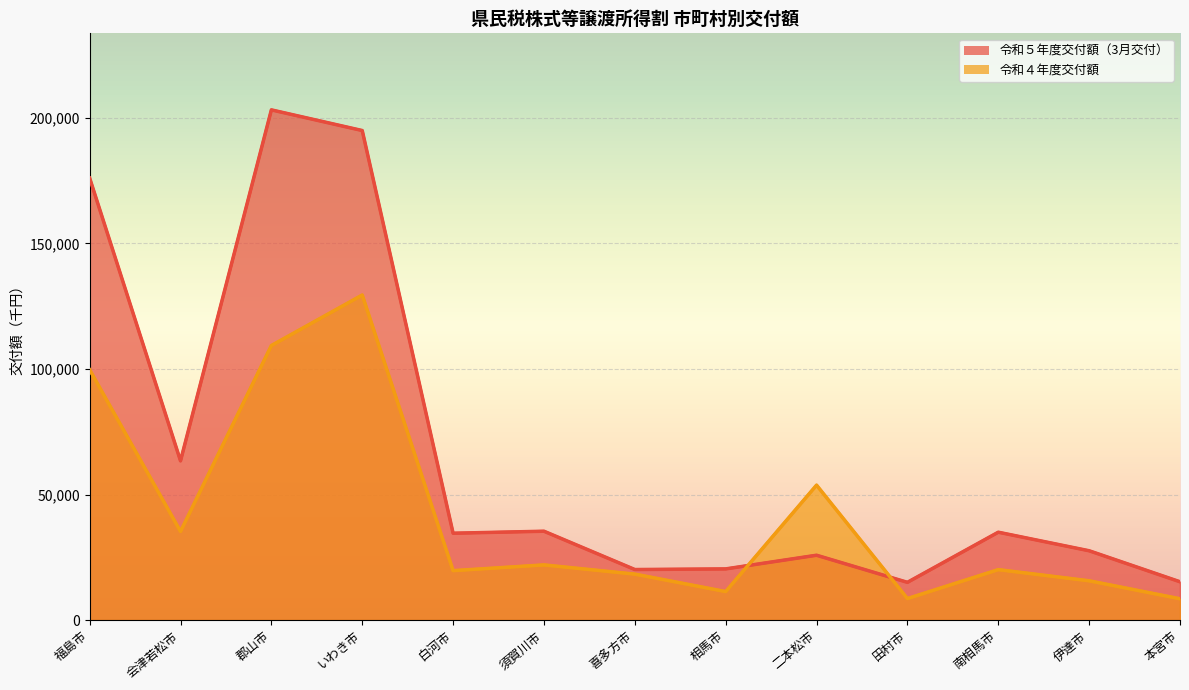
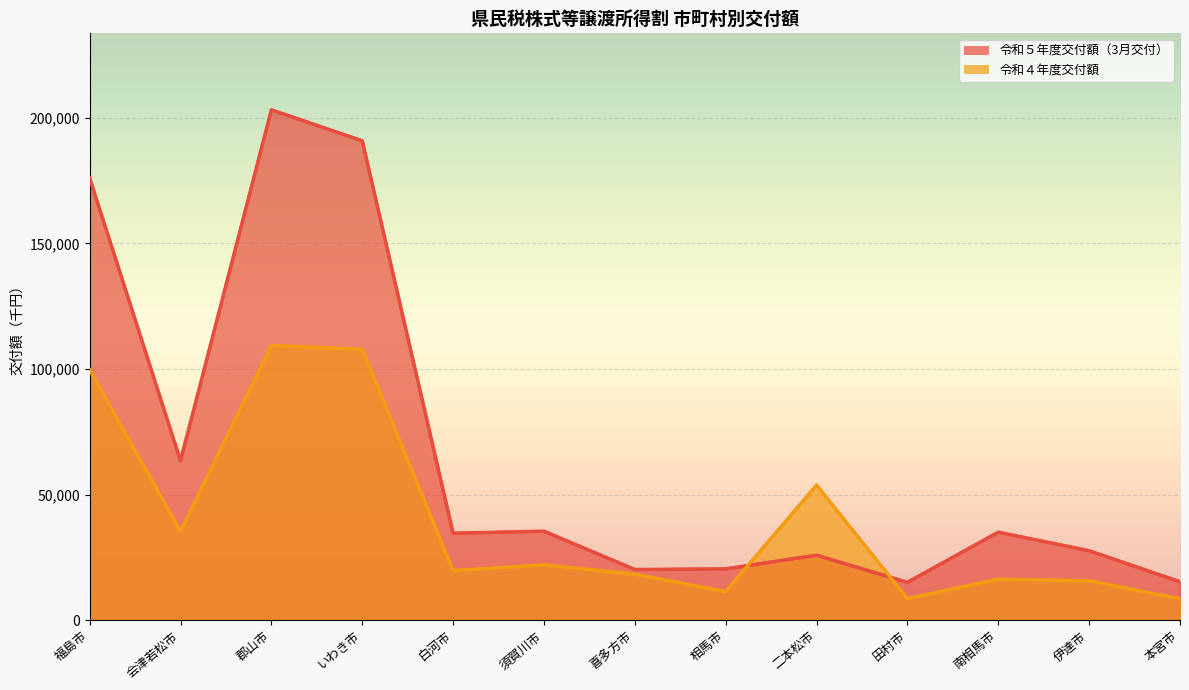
  {
    "令和５年度交付額（3月交付）": {
      "福島市": "176,000",
      "会津若松市": "63,000",
      "郡山市": "203,000",
-     "いわき市": "195,000",
+     "いわき市": "191,000",
      "白河市": "35,000",
      "須賀川市": "35,000",
      "喜多方市": "20,000",
      "相馬市": "20,000",
      "二本松市": "26,000",
      "田村市": "15,000",
      "南相馬市": "35,000",
      "伊達市": "28,000",
      "本宮市": "15,000"
    },
    "令和４年度交付額": {
      "福島市": "100,000",
      "会津若松市": "35,000",
      "郡山市": "109,000",
-     "いわき市": "129,000",
+     "いわき市": "108,000",
      "白河市": "20,000",
      "須賀川市": "22,000",
      "喜多方市": "18,000",
      "相馬市": "11,000",
      "二本松市": "54,000",
      "田村市": "9,000",
-     "南相馬市": "20,000",
+     "南相馬市": "16,000",
      "伊達市": "16,000",
      "本宮市": "9,000"
    }
  }
